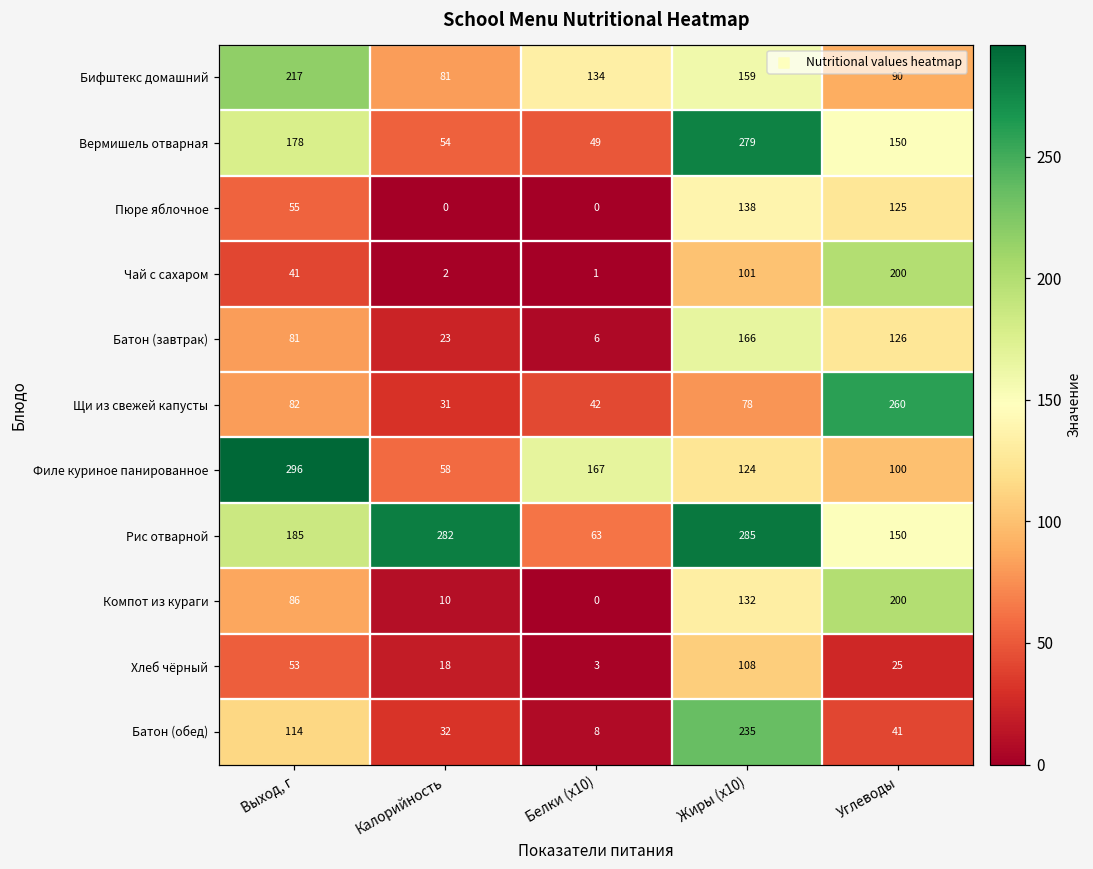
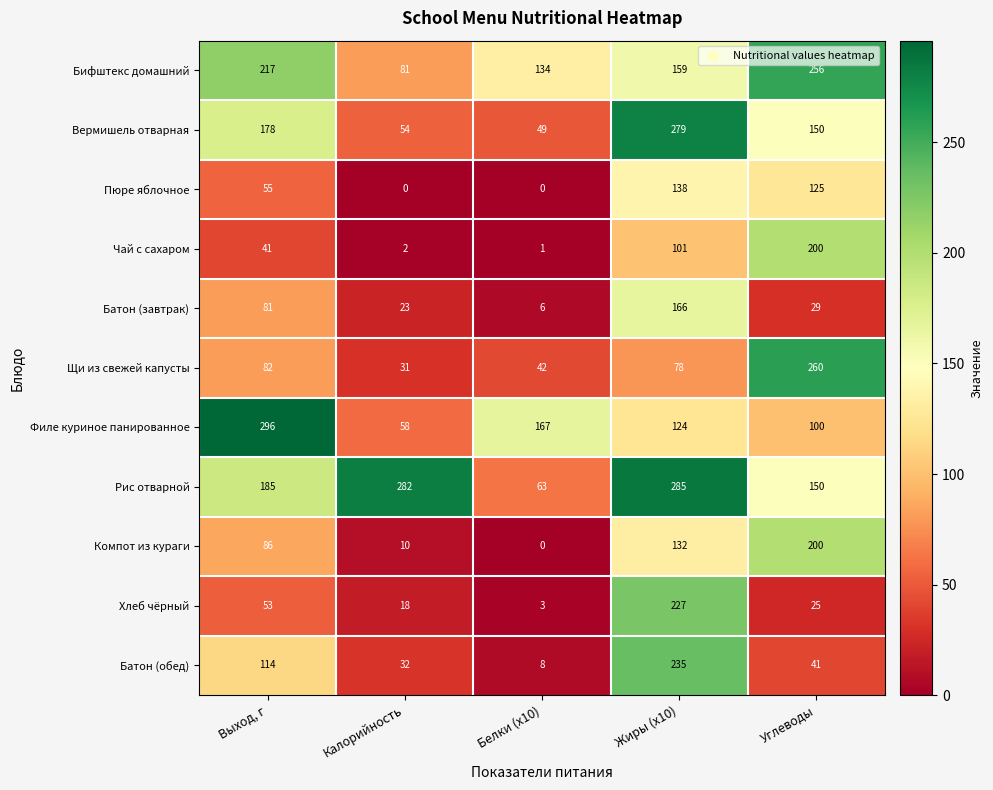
  {
    "Бифштекс домашний": {
      "Выход, г": 217,
      "Калорийность": 81,
      "Белки (x10)": 134,
      "Жиры (x10)": 159,
-     "Углеводы": 90
+     "Углеводы": 256
    },
    "Вермишель отварная": {
      "Выход, г": 178,
      "Калорийность": 54,
      "Белки (x10)": 49,
      "Жиры (x10)": 279,
      "Углеводы": 150
    },
    "Пюре яблочное": {
      "Выход, г": 55,
      "Калорийность": 0,
      "Белки (x10)": 0,
      "Жиры (x10)": 138,
      "Углеводы": 125
    },
    "Чай с сахаром": {
      "Выход, г": 41,
      "Калорийность": 2,
      "Белки (x10)": 1,
      "Жиры (x10)": 101,
      "Углеводы": 200
    },
    "Батон (завтрак)": {
      "Выход, г": 81,
      "Калорийность": 23,
      "Белки (x10)": 6,
      "Жиры (x10)": 166,
-     "Углеводы": 126
+     "Углеводы": 29
    },
    "Щи из свежей капусты": {
      "Выход, г": 82,
      "Калорийность": 31,
      "Белки (x10)": 42,
      "Жиры (x10)": 78,
      "Углеводы": 260
    },
    "Филе куриное панированное": {
      "Выход, г": 296,
      "Калорийность": 58,
      "Белки (x10)": 167,
      "Жиры (x10)": 124,
      "Углеводы": 100
    },
    "Рис отварной": {
      "Выход, г": 185,
      "Калорийность": 282,
      "Белки (x10)": 63,
      "Жиры (x10)": 285,
      "Углеводы": 150
    },
    "Компот из кураги": {
      "Выход, г": 86,
      "Калорийность": 10,
      "Белки (x10)": 0,
      "Жиры (x10)": 132,
      "Углеводы": 200
    },
    "Хлеб чёрный": {
      "Выход, г": 53,
      "Калорийность": 18,
      "Белки (x10)": 3,
-     "Жиры (x10)": 108,
+     "Жиры (x10)": 227,
      "Углеводы": 25
    },
    "Батон (обед)": {
      "Выход, г": 114,
      "Калорийность": 32,
      "Белки (x10)": 8,
      "Жиры (x10)": 235,
      "Углеводы": 41
    }
  }
